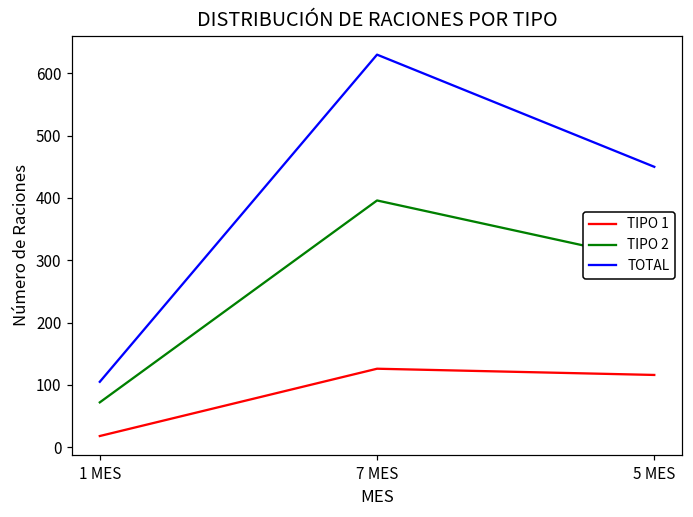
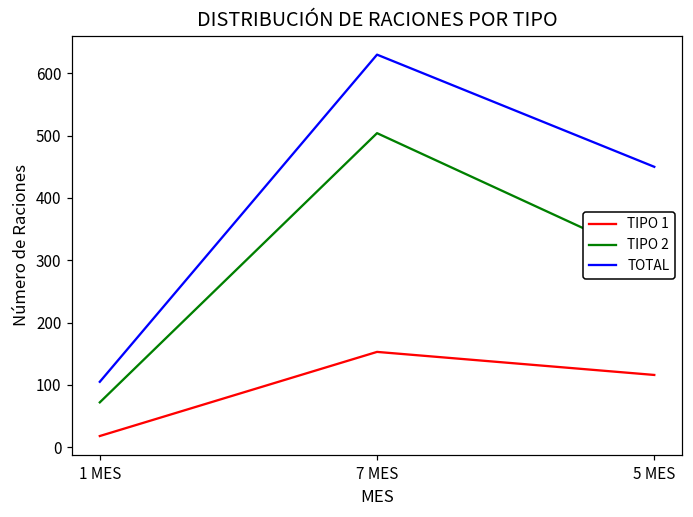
  {
    "TIPO 1": {
      "1 MES": 20,
-     "7 MES": 130,
+     "7 MES": 150,
      "5 MES": 120
    },
    "TIPO 2": {
      "1 MES": 70,
-     "7 MES": 400
+     "7 MES": 500
    },
    "TOTAL": {
      "1 MES": 110,
      "7 MES": 630,
      "5 MES": 450
    }
  }
